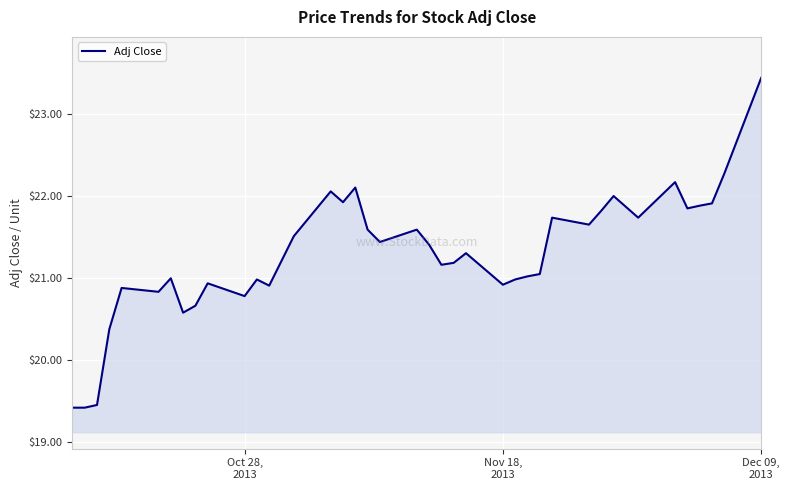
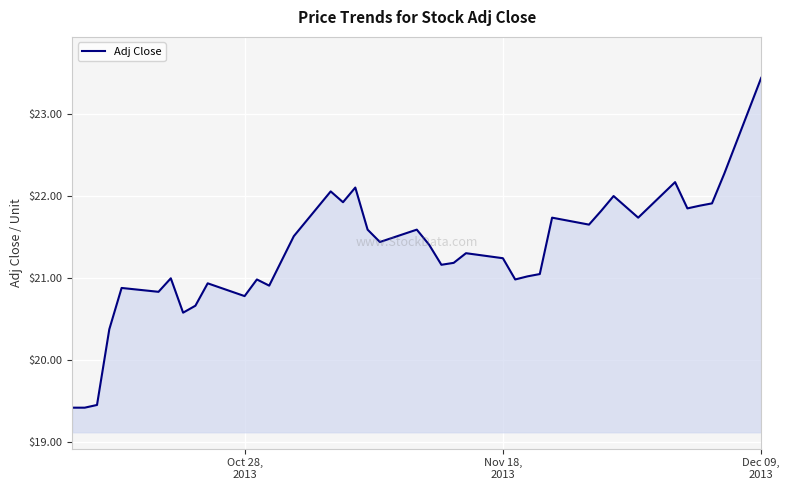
  {
    "Oct 28, 2013": "$20.8",
-   "Nov 18, 2013": "$20.9",
+   "Nov 18, 2013": "$21.2",
    "Dec 09, 2013": "$23.4"
  }
